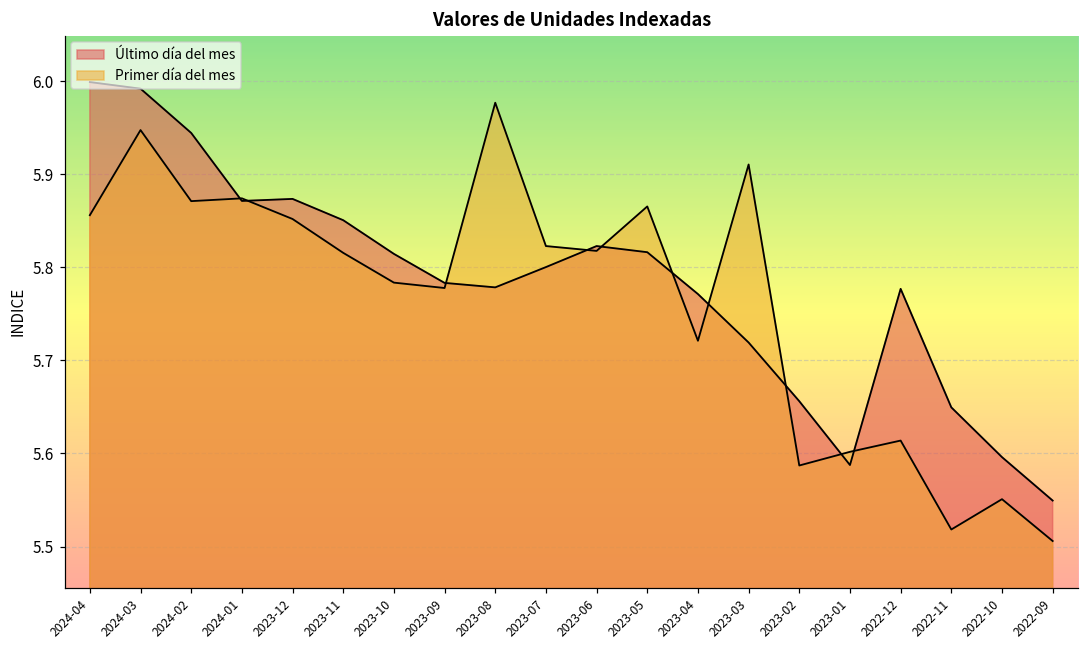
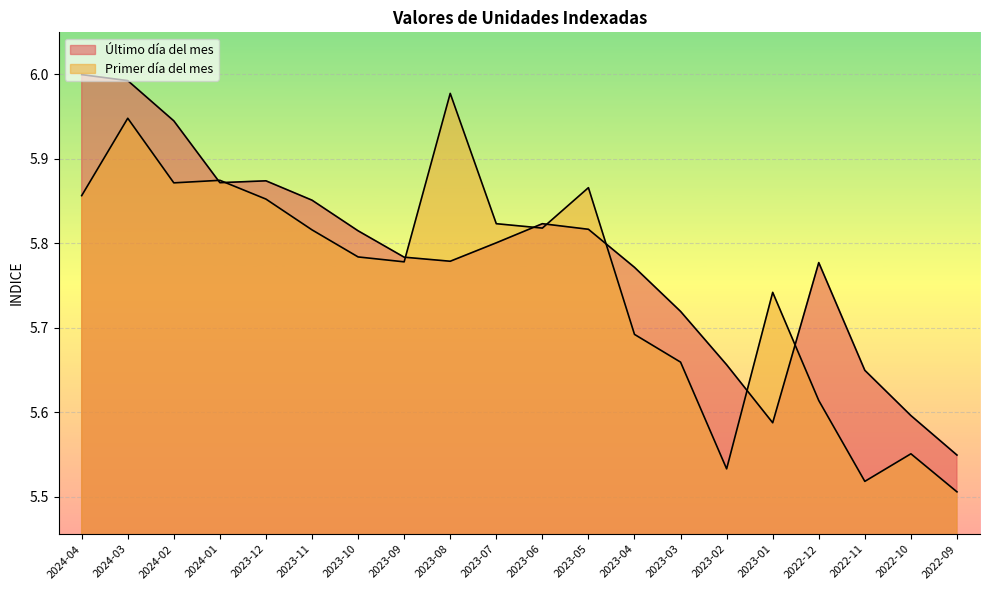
  {
    "Último día del mes": {
      "2024-02": 5.94,
      "2023-12": 5.87,
      "2023-11": 5.85,
      "2023-10": 5.81,
      "2023-09": 5.78,
      "2023-08": 5.78,
      "2023-07": 5.80,
      "2023-06": 5.82,
      "2023-05": 5.82,
      "2023-04": 5.77,
      "2023-03": 5.72,
      "2023-02": 5.66,
      "2023-01": 5.59,
      "2022-12": 5.78,
      "2022-11": 5.65,
      "2022-10": 5.60,
      "2022-09": 5.55
    },
    "Primer día del mes": {
      "2024-04": 5.86,
      "2024-03": 5.95,
      "2024-02": 5.87,
      "2023-12": 5.85,
      "2023-11": 5.82,
      "2023-10": 5.78,
      "2023-09": 5.78,
      "2023-08": 5.98,
      "2023-07": 5.82,
      "2023-06": 5.82,
      "2023-05": 5.87,
-     "2023-04": 5.72,
-     "2023-03": 5.91,
-     "2023-02": 5.59,
-     "2023-01": 5.60,
+     "2023-04": 5.69,
+     "2023-03": 5.66,
+     "2023-02": 5.53,
+     "2023-01": 5.74,
      "2022-12": 5.61,
      "2022-11": 5.52,
      "2022-10": 5.55,
      "2022-09": 5.51
    }
  }
